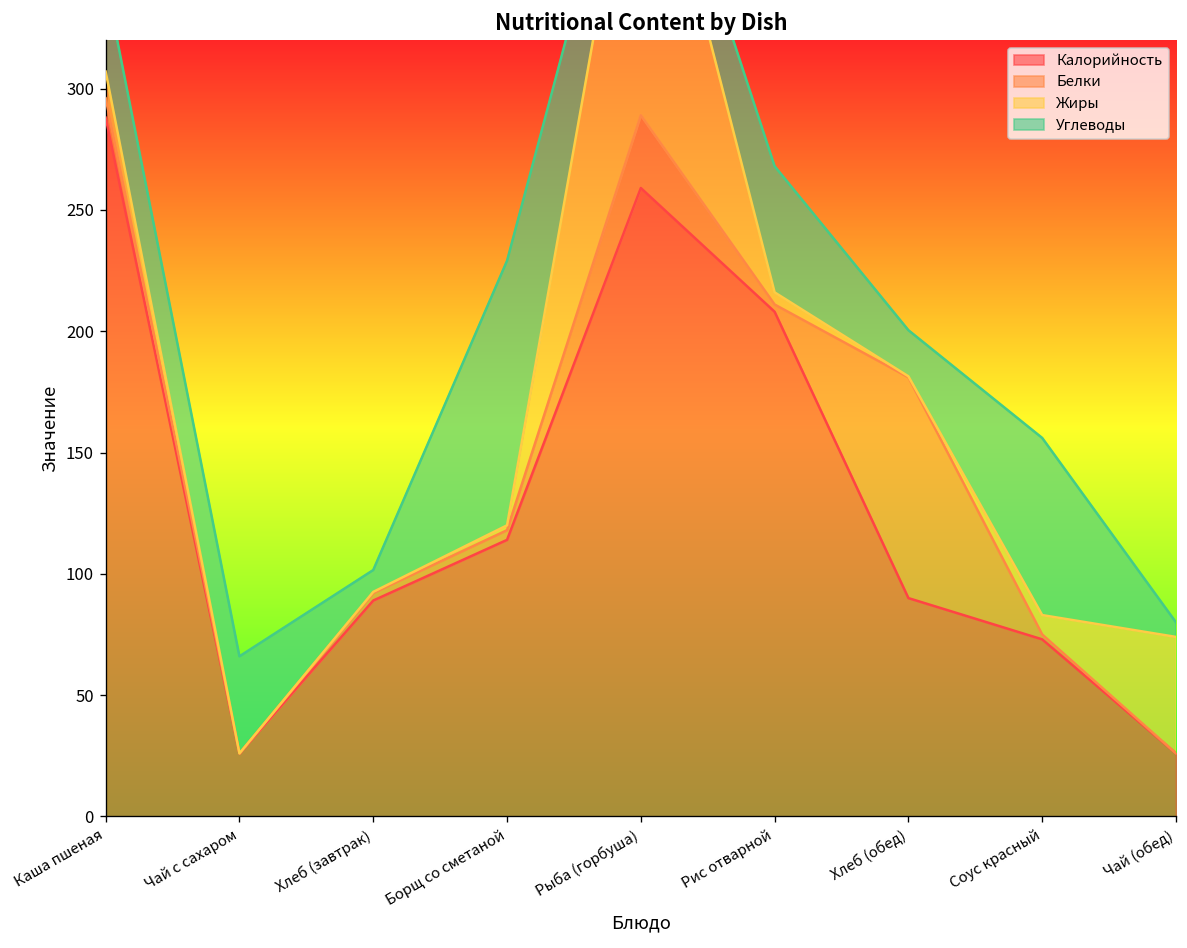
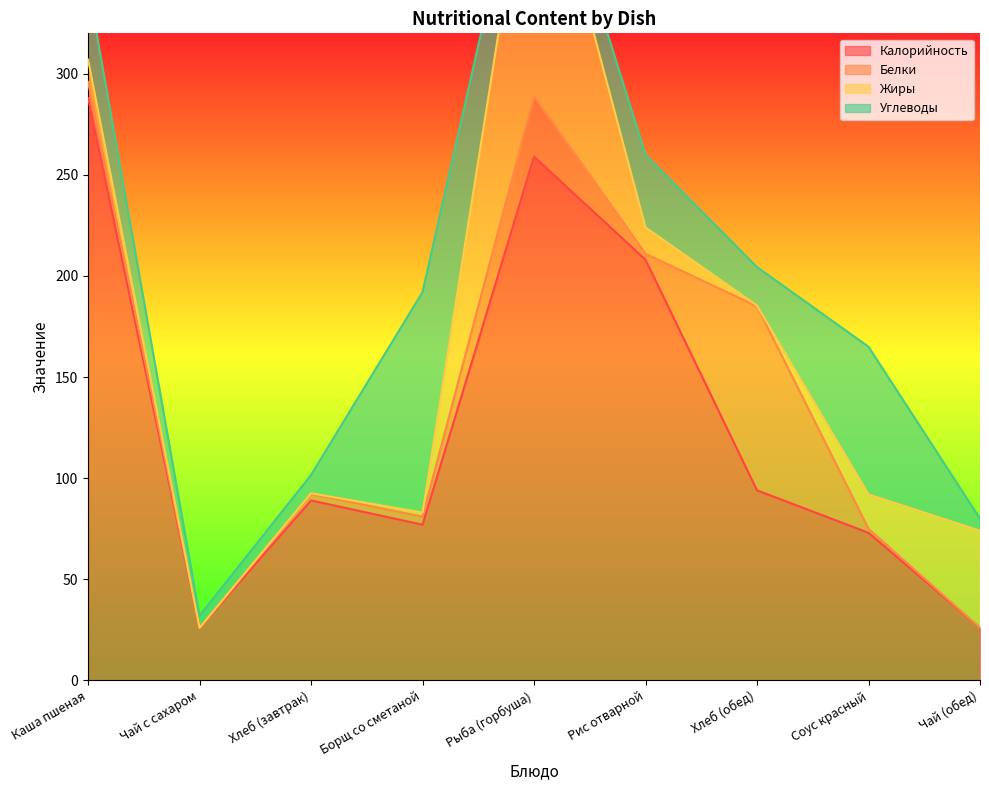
  {
    "Калорийность": {
      "Каша пшеная": 288,
      "Хлеб (завтрак)": 89,
-     "Борщ со сметаной": 114,
+     "Борщ со сметаной": 77,
      "Рыба (горбуша)": 259,
      "Рис отварной": 208,
-     "Хлеб (обед)": 90,
+     "Хлеб (обед)": 94,
      "Соус красный": 73
    },
    "Белки": {
      "Каша пшеная": 8,
      "Борщ со сметаной": 4,
      "Рыба (горбуша)": 30,
      "Рис отварной": 3,
      "Соус красный": 2
    },
    "Жиры": {
      "Каша пшеная": 11,
      "Борщ со сметаной": 2,
-     "Рис отварной": 5,
-     "Соус красный": 8,
+     "Рис отварной": 13,
+     "Соус красный": 17,
      "Чай (обед)": 48
    },
    "Углеводы": {
-     "Чай с сахаром": 40,
+     "Чай с сахаром": 6,
      "Хлеб (завтрак)": 9,
      "Борщ со сметаной": 109,
-     "Рис отварной": 52,
+     "Рис отварной": 36,
      "Хлеб (обед)": 19,
      "Соус красный": 73,
      "Чай (обед)": 6
    }
  }
